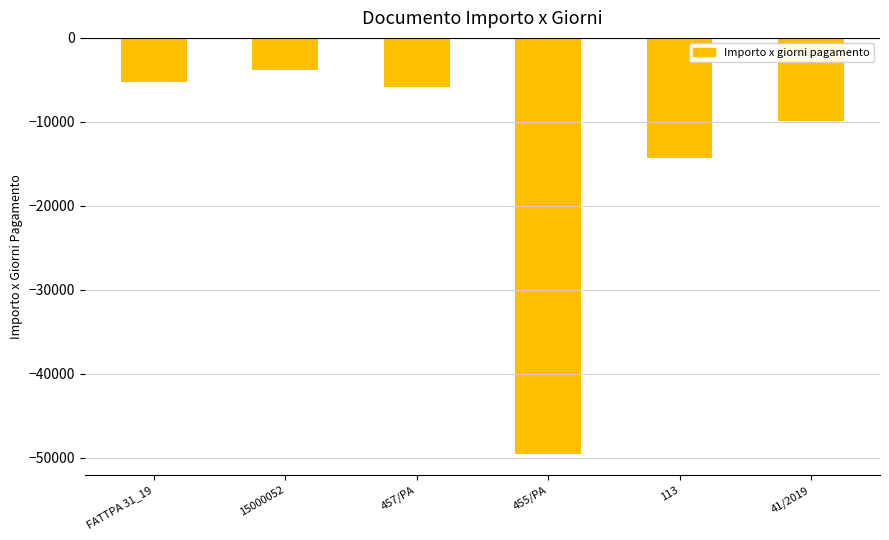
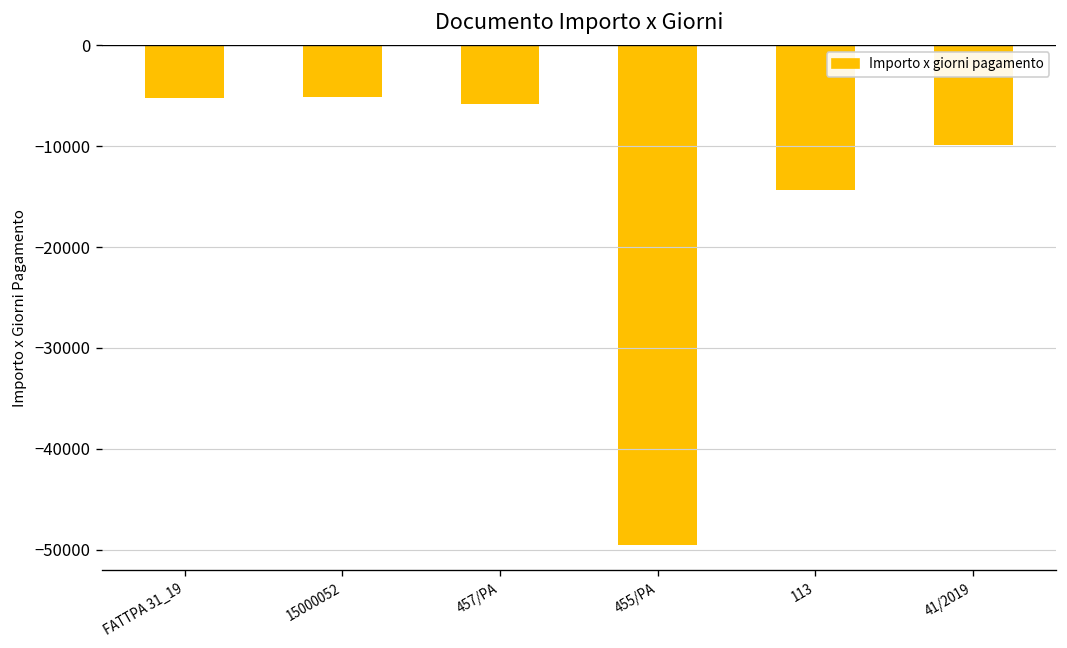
  {
    "FATTPA 31_19": -5000,
-   "15000052": -4000,
+   "15000052": -5000,
    "457/PA": -6000,
    "455/PA": -50000,
    "113": -14000,
    "41/2019": -10000
  }
